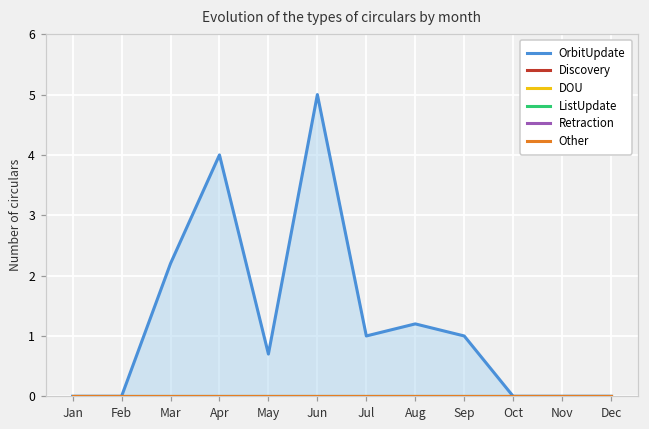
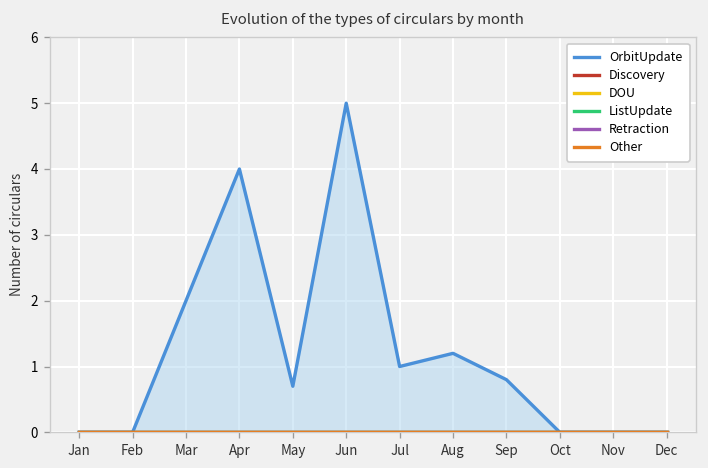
  {
    "OrbitUpdate": {
-     "Mar": 2.2,
+     "Mar": 2.0,
      "Apr": 4.0,
      "May": 0.7,
      "Jun": 5.0,
      "Jul": 1.0,
      "Aug": 1.2,
-     "Sep": 1.0
+     "Sep": 0.8
    },
    "Other": {
      "Mar": 0.0,
      "Apr": 0.0,
      "May": 0.0,
      "Jun": 0.0,
      "Jul": 0.0,
      "Aug": 0.0,
      "Sep": 0.0
    }
  }
